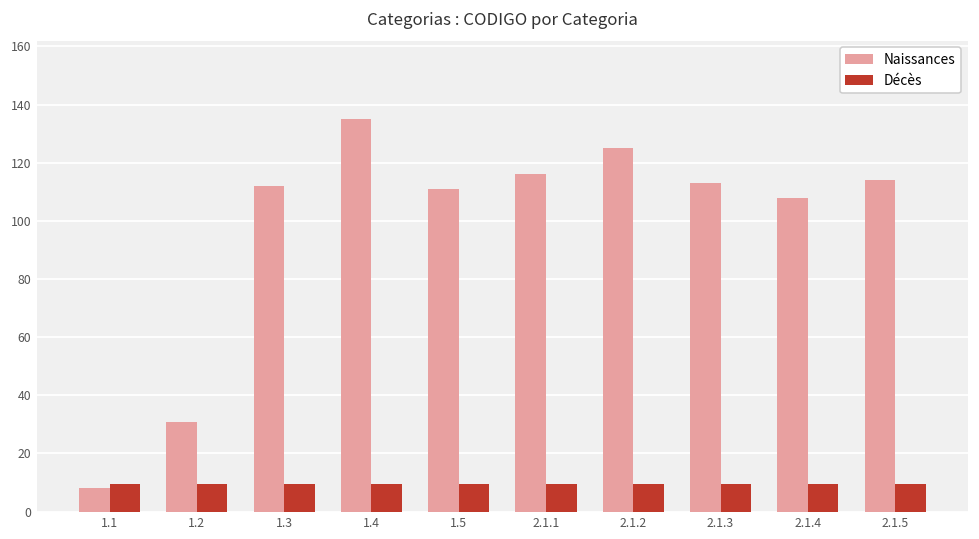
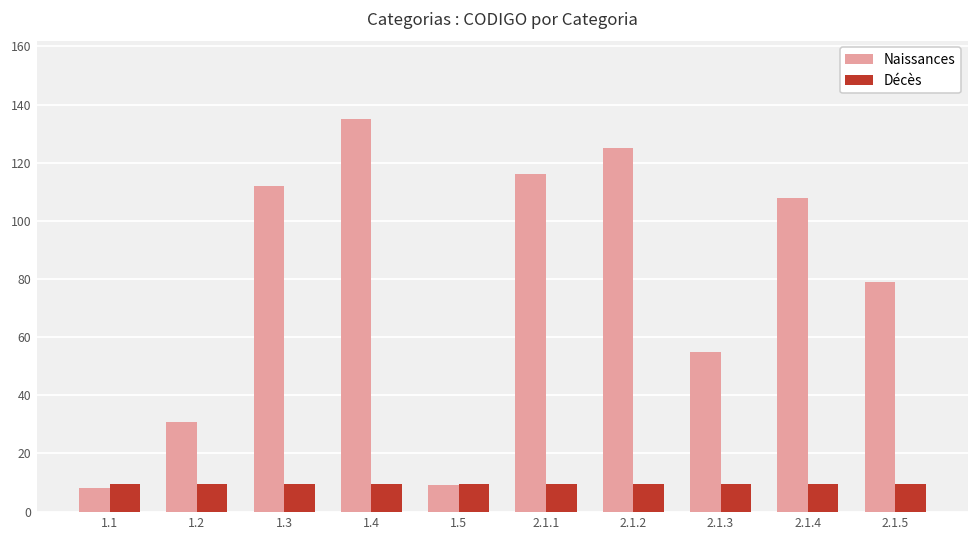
  {
    "Naissances": {
      "1.1": 8,
      "1.2": 31,
      "1.3": 112,
      "1.4": 135,
-     "1.5": 111,
+     "1.5": 9,
      "2.1.1": 116,
      "2.1.2": 125,
-     "2.1.3": 113,
+     "2.1.3": 55,
      "2.1.4": 108,
-     "2.1.5": 114
+     "2.1.5": 79
    },
    "Décès": {
      "1.1": 9,
      "1.2": 10,
      "1.3": 10,
      "1.4": 10,
      "1.5": 10,
      "2.1.1": 10,
      "2.1.2": 10,
      "2.1.3": 10,
      "2.1.4": 10,
      "2.1.5": 10
    }
  }
